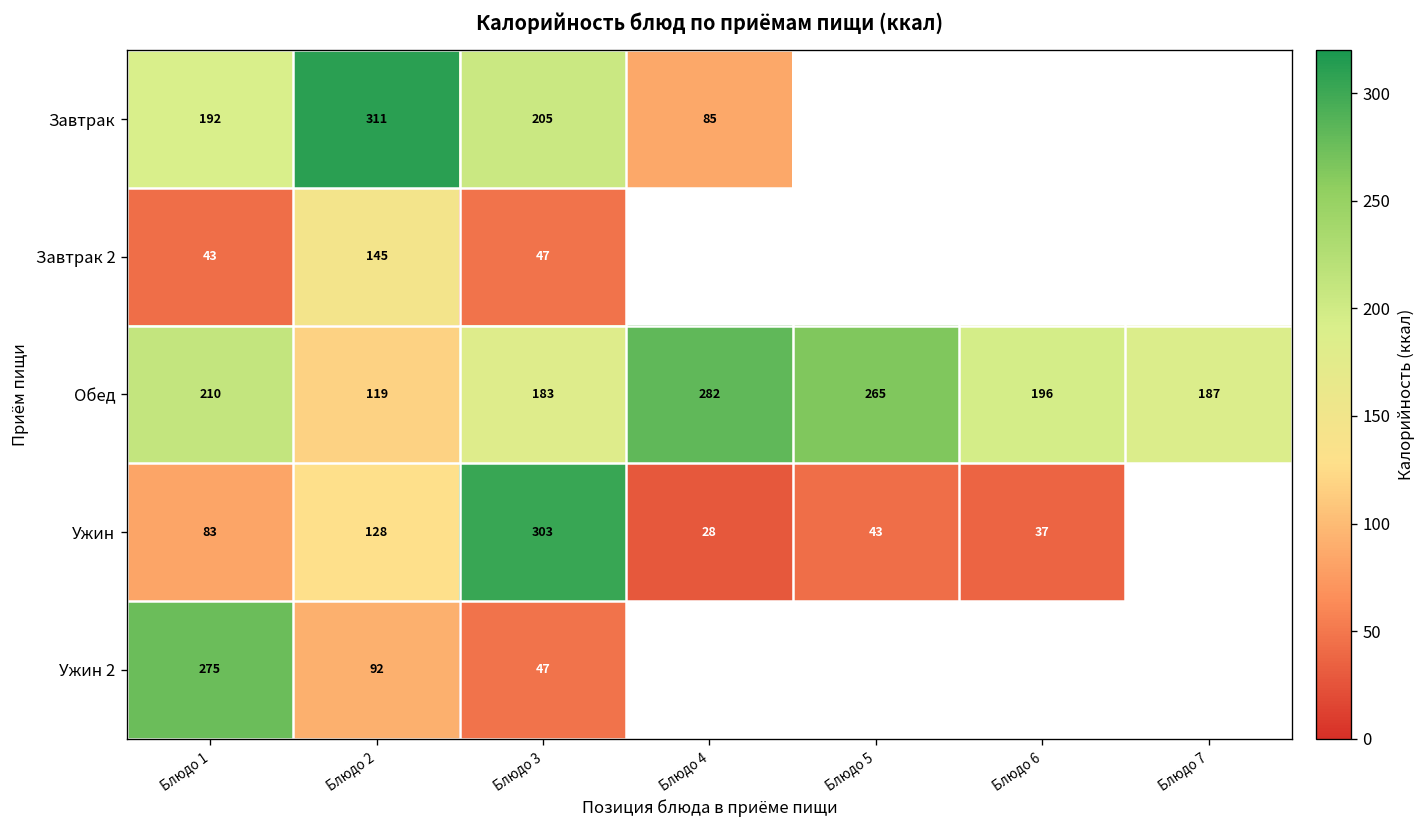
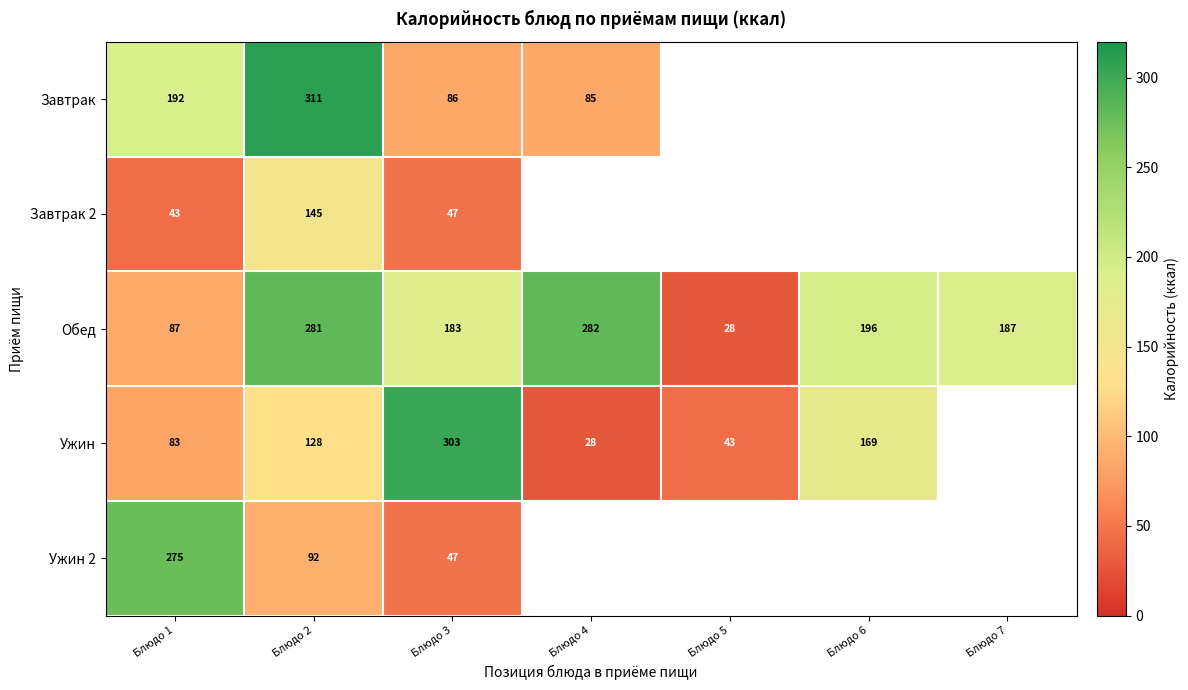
  {
    "Завтрак": {
      "Блюдо 1": 192,
      "Блюдо 2": 311,
-     "Блюдо 3": 205,
+     "Блюдо 3": 86,
      "Блюдо 4": 85
    },
    "Завтрак 2": {
      "Блюдо 1": 43,
      "Блюдо 2": 145,
      "Блюдо 3": 47
    },
    "Обед": {
-     "Блюдо 1": 210,
-     "Блюдо 2": 119,
+     "Блюдо 1": 87,
+     "Блюдо 2": 281,
      "Блюдо 3": 183,
      "Блюдо 4": 282,
-     "Блюдо 5": 265,
+     "Блюдо 5": 28,
      "Блюдо 6": 196,
      "Блюдо 7": 187
    },
    "Ужин": {
      "Блюдо 1": 83,
      "Блюдо 2": 128,
      "Блюдо 3": 303,
      "Блюдо 4": 28,
      "Блюдо 5": 43,
-     "Блюдо 6": 37
+     "Блюдо 6": 169
    },
    "Ужин 2": {
      "Блюдо 1": 275,
      "Блюдо 2": 92,
      "Блюдо 3": 47
    }
  }
